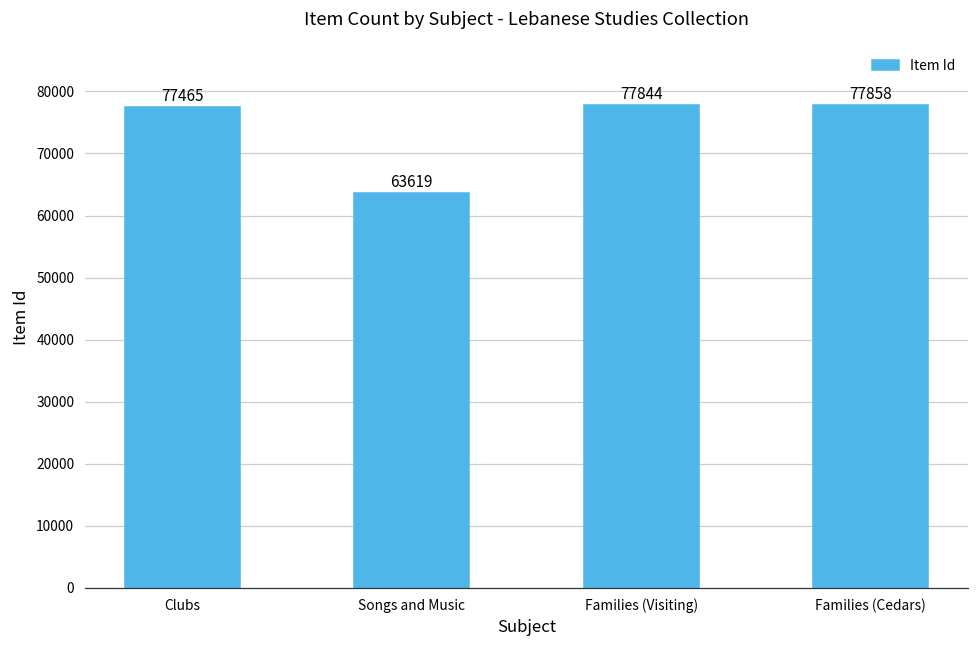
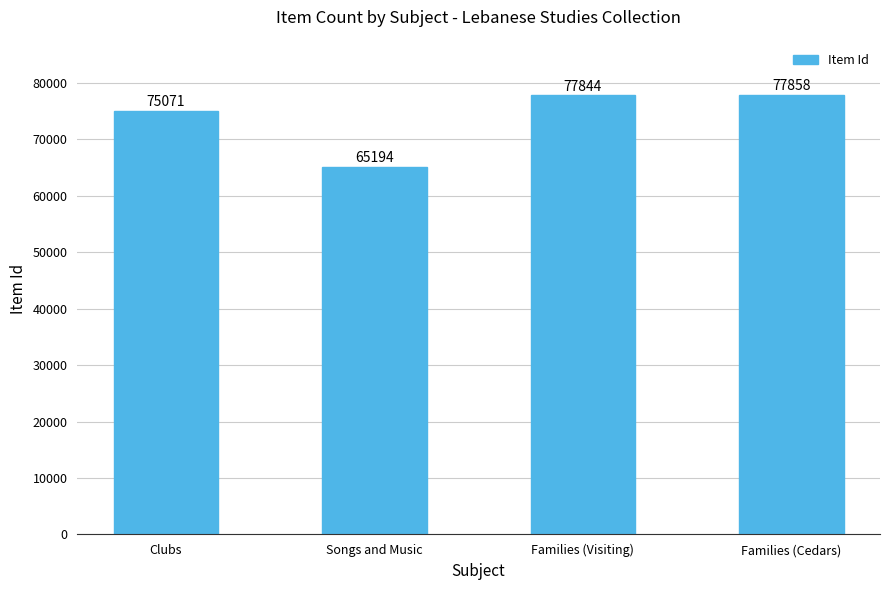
  {
-   "Clubs": 77465,
-   "Songs and Music": 63619,
+   "Clubs": 75071,
+   "Songs and Music": 65194,
    "Families (Visiting)": 77844,
    "Families (Cedars)": 77858
  }
